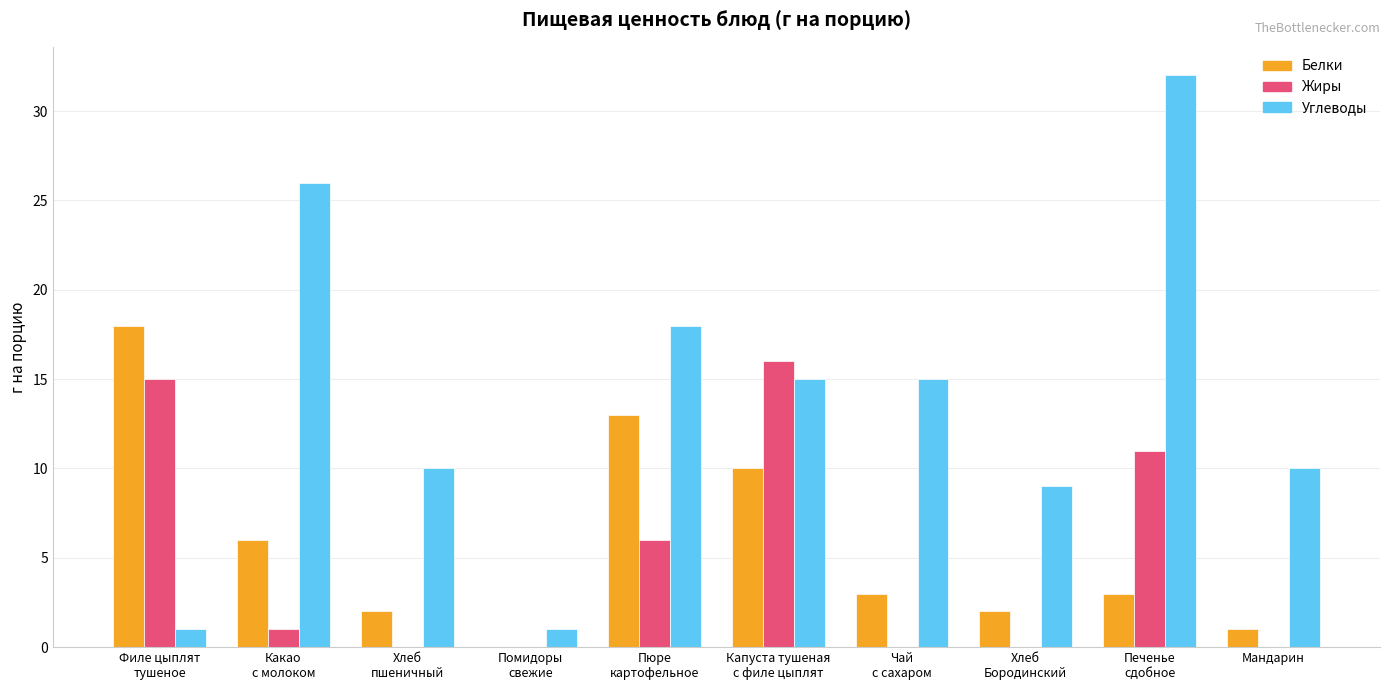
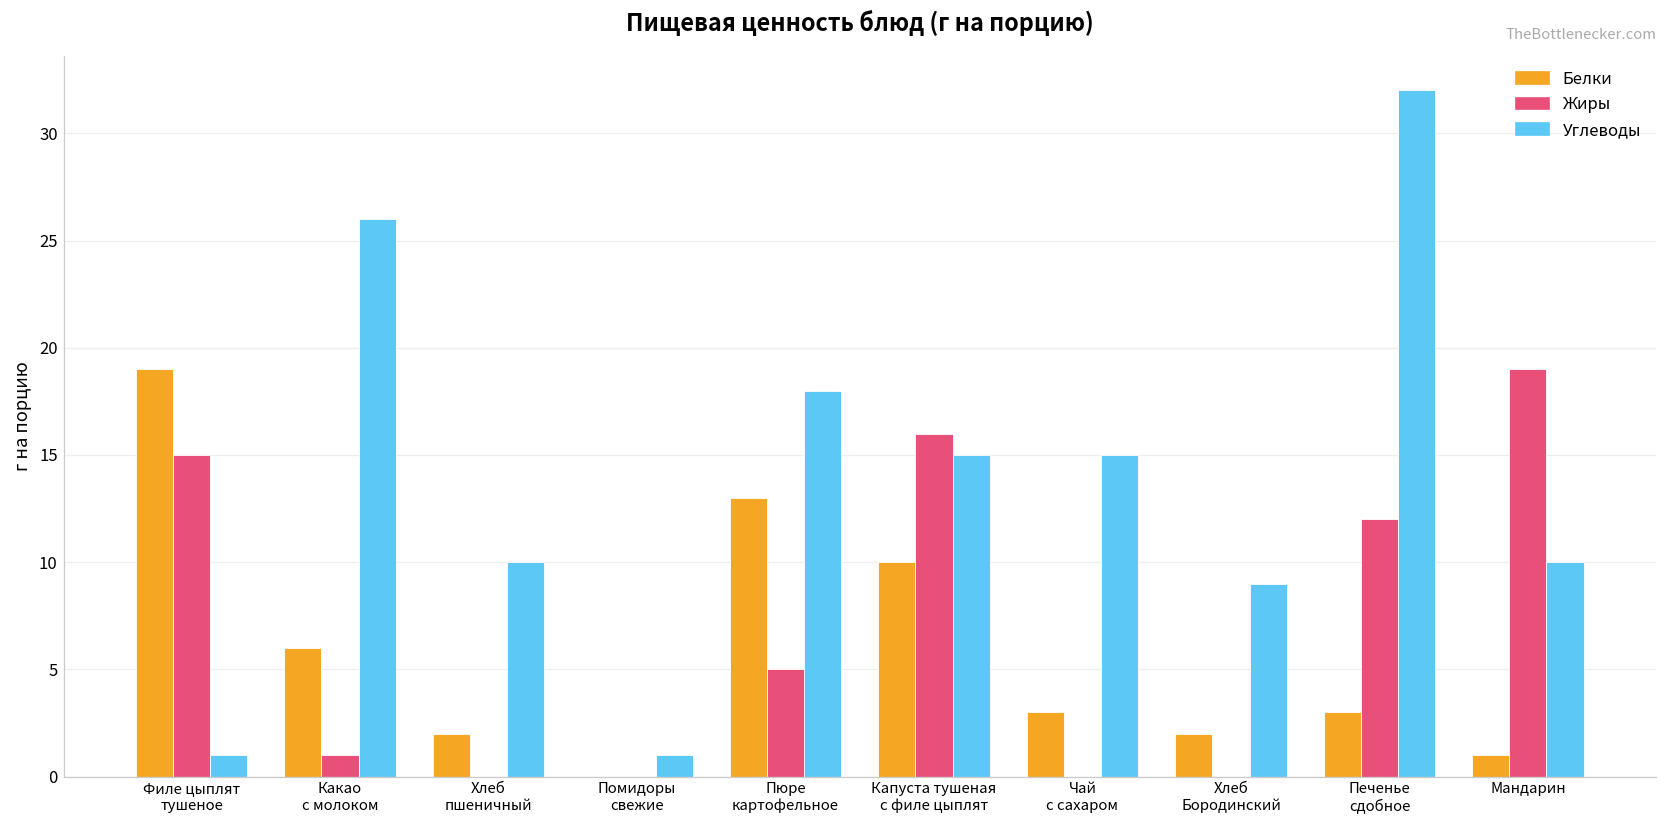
  {
    "Белки": {
-     "Филе цыплят тушеное": 18,
+     "Филе цыплят тушеное": 19,
      "Какао с молоком": 6,
      "Хлеб пшеничный": 2,
      "Помидоры свежие": 0,
      "Пюре картофельное": 13,
      "Капуста тушеная с филе цыплят": 10,
      "Чай с сахаром": 3,
      "Хлеб Бородинский": 2,
      "Печенье сдобное": 3,
      "Мандарин": 1
    },
    "Жиры": {
      "Филе цыплят тушеное": 15,
      "Какао с молоком": 1,
      "Хлеб пшеничный": 0,
      "Помидоры свежие": 0,
-     "Пюре картофельное": 6,
+     "Пюре картофельное": 5,
      "Капуста тушеная с филе цыплят": 16,
      "Чай с сахаром": 0,
      "Хлеб Бородинский": 0,
-     "Печенье сдобное": 11,
-     "Мандарин": 0
+     "Печенье сдобное": 12,
+     "Мандарин": 19
    },
    "Углеводы": {
      "Филе цыплят тушеное": 1,
      "Какао с молоком": 26,
      "Хлеб пшеничный": 10,
      "Помидоры свежие": 1,
      "Пюре картофельное": 18,
      "Капуста тушеная с филе цыплят": 15,
      "Чай с сахаром": 15,
      "Хлеб Бородинский": 9,
      "Печенье сдобное": 32,
      "Мандарин": 10
    }
  }
